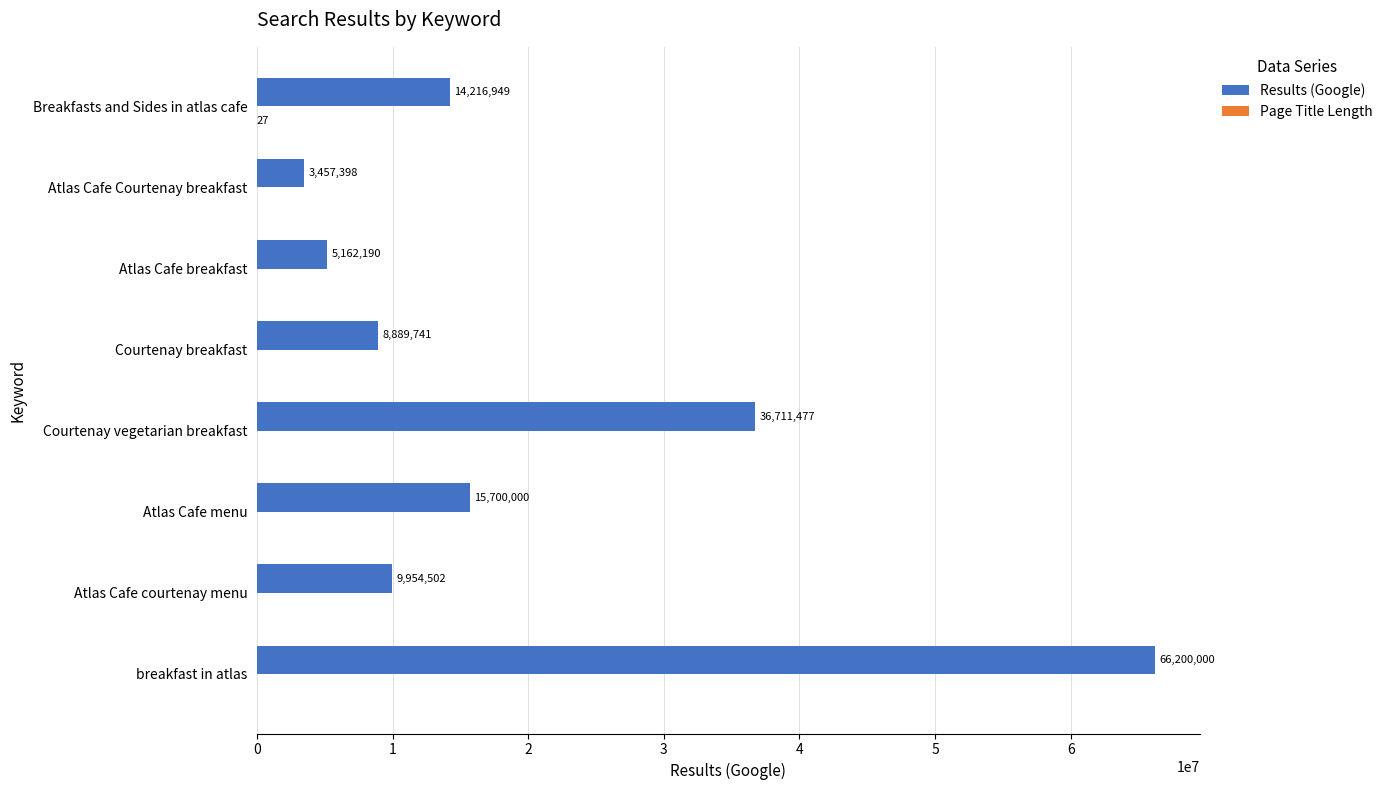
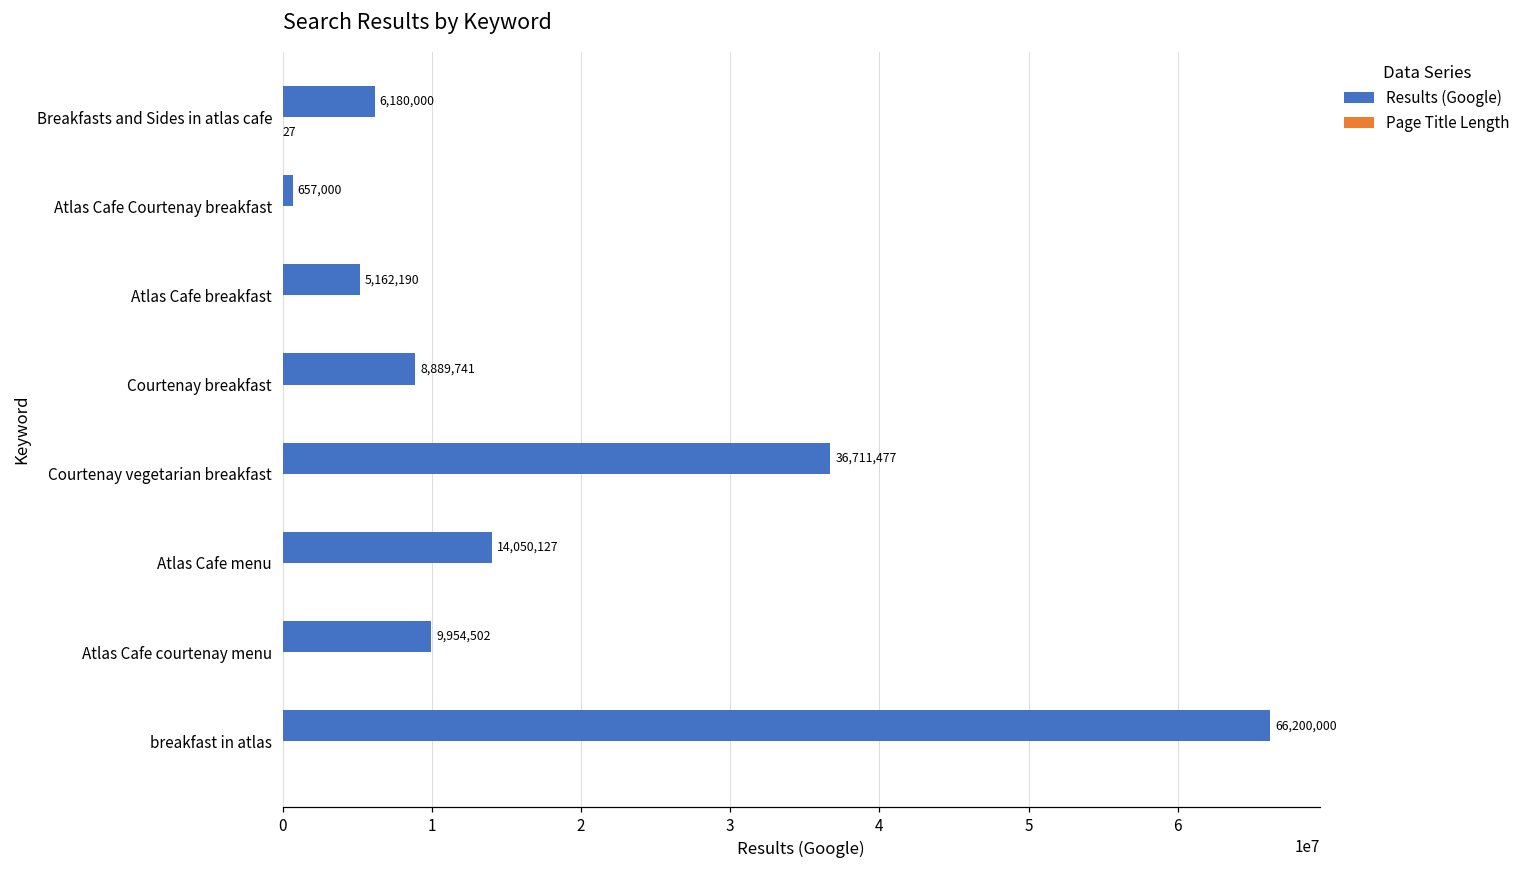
  {
    "Results (Google)": {
-     "Breakfasts and Sides in atlas cafe": "14,216,949",
-     "Atlas Cafe Courtenay breakfast": "3,457,398",
+     "Breakfasts and Sides in atlas cafe": "6,180,000",
+     "Atlas Cafe Courtenay breakfast": "657,000",
      "Atlas Cafe breakfast": "5,162,190",
      "Courtenay breakfast": "8,889,741",
      "Courtenay vegetarian breakfast": "36,711,477",
-     "Atlas Cafe menu": "15,700,000",
+     "Atlas Cafe menu": "14,050,127",
      "Atlas Cafe courtenay menu": "9,954,502",
      "breakfast in atlas": "66,200,000"
    },
    "Page Title Length": {
      "Breakfasts and Sides in atlas cafe": "27"
    }
  }
